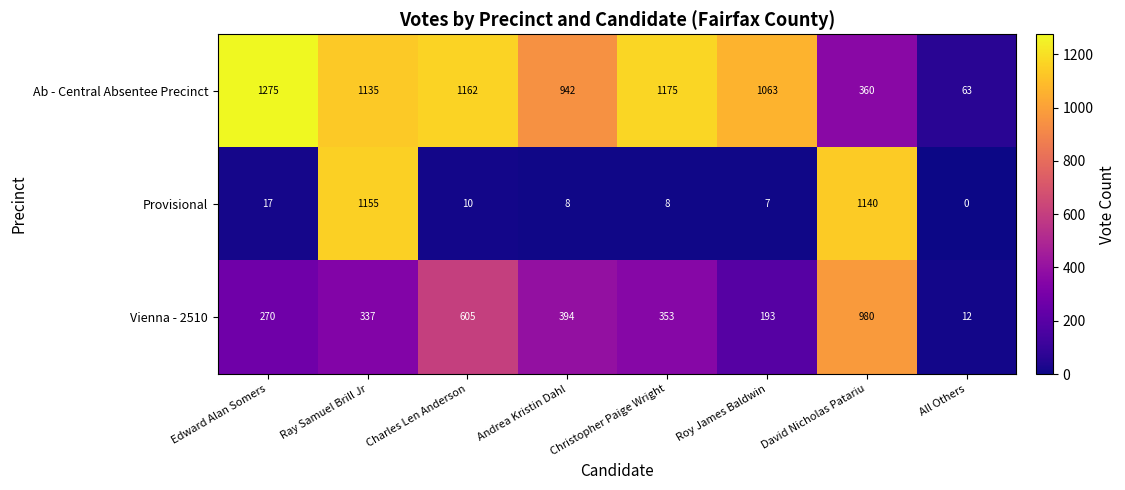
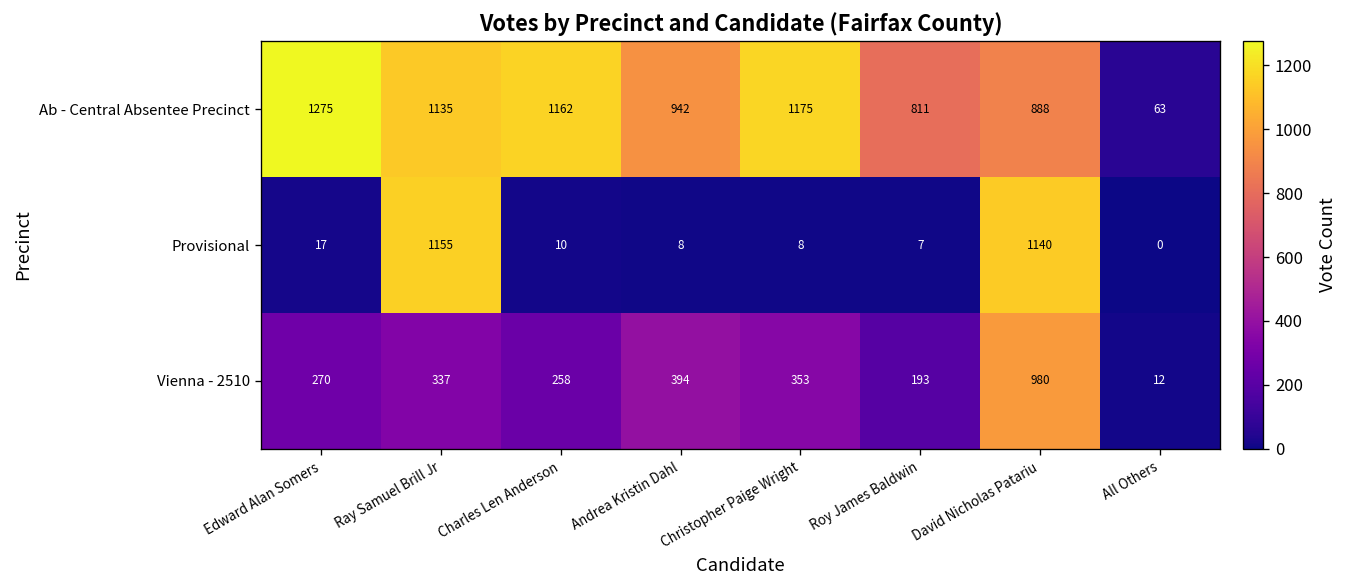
  {
    "Ab - Central Absentee Precinct": {
      "Edward Alan Somers": 1275,
      "Ray Samuel Brill Jr": 1135,
      "Charles Len Anderson": 1162,
      "Andrea Kristin Dahl": 942,
      "Christopher Paige Wright": 1175,
-     "Roy James Baldwin": 1063,
-     "David Nicholas Patariu": 360,
+     "Roy James Baldwin": 811,
+     "David Nicholas Patariu": 888,
      "All Others": 63
    },
    "Provisional": {
      "Edward Alan Somers": 17,
      "Ray Samuel Brill Jr": 1155,
      "Charles Len Anderson": 10,
      "Andrea Kristin Dahl": 8,
      "Christopher Paige Wright": 8,
      "Roy James Baldwin": 7,
      "David Nicholas Patariu": 1140,
      "All Others": 0
    },
    "Vienna - 2510": {
      "Edward Alan Somers": 270,
      "Ray Samuel Brill Jr": 337,
-     "Charles Len Anderson": 605,
+     "Charles Len Anderson": 258,
      "Andrea Kristin Dahl": 394,
      "Christopher Paige Wright": 353,
      "Roy James Baldwin": 193,
      "David Nicholas Patariu": 980,
      "All Others": 12
    }
  }
